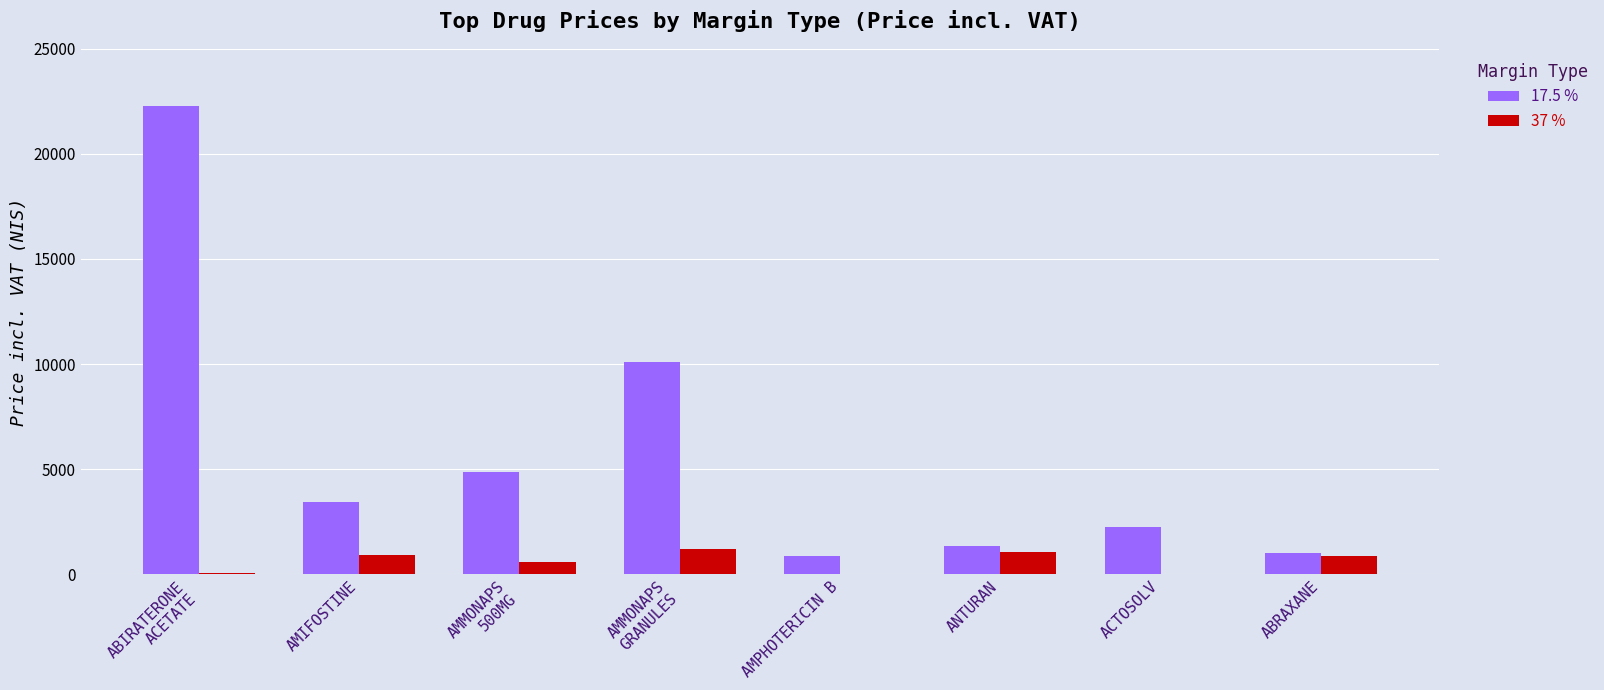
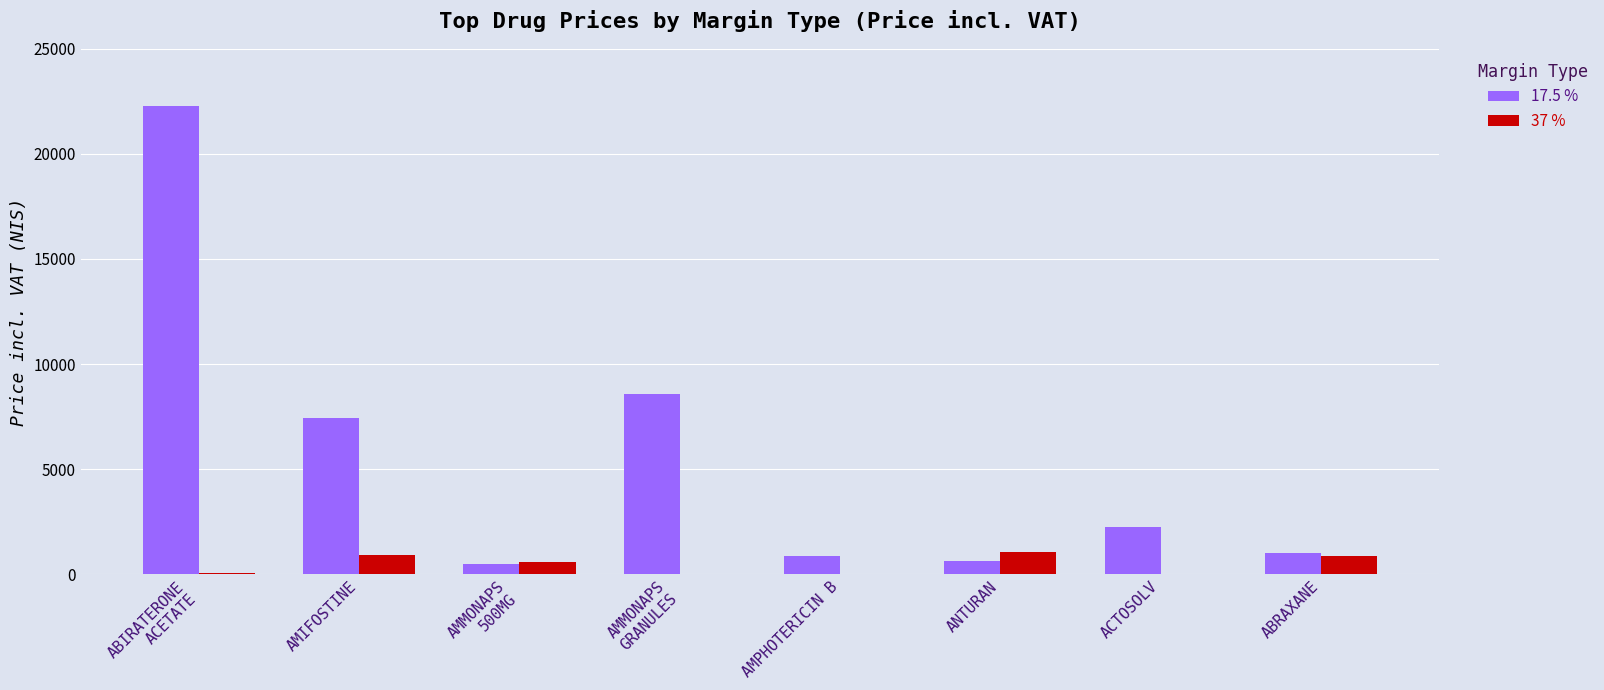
  {
    "17.5 %": {
      "ABIRATERONE ACETATE": 22300,
-     "AMIFOSTINE": 3400,
-     "AMMONAPS 500MG": 4900,
-     "AMMONAPS GRANULES": 10100,
+     "AMIFOSTINE": 7400,
+     "AMMONAPS 500MG": 500,
+     "AMMONAPS GRANULES": 8600,
      "AMPHOTERICIN B": 900,
-     "ANTURAN": 1400,
+     "ANTURAN": 600,
      "ACTOSOLV": 2200,
      "ABRAXANE": 1000
    },
    "37 %": {
      "AMIFOSTINE": 900,
      "AMMONAPS 500MG": 600,
-     "AMMONAPS GRANULES": 1200,
+     "AMMONAPS GRANULES": 0,
      "ANTURAN": 1000,
      "ABRAXANE": 900
    }
  }
